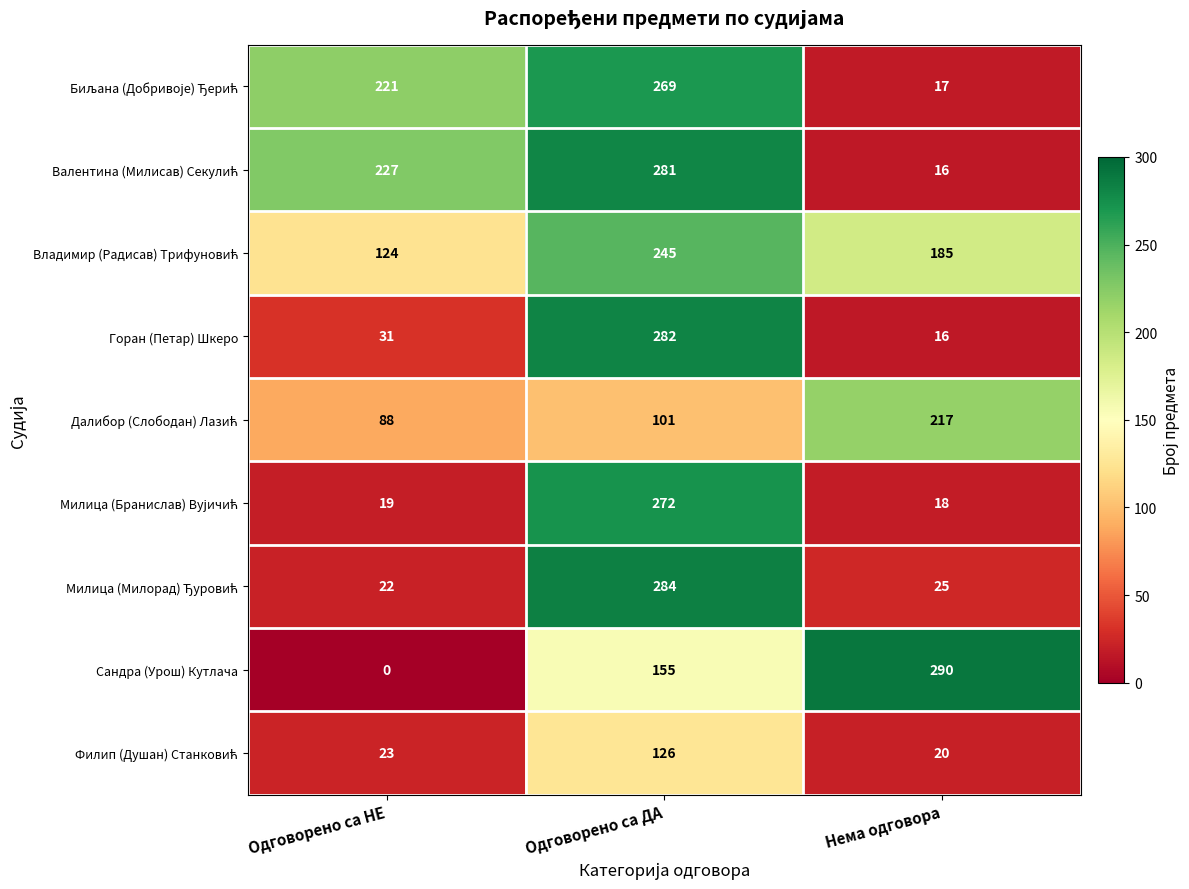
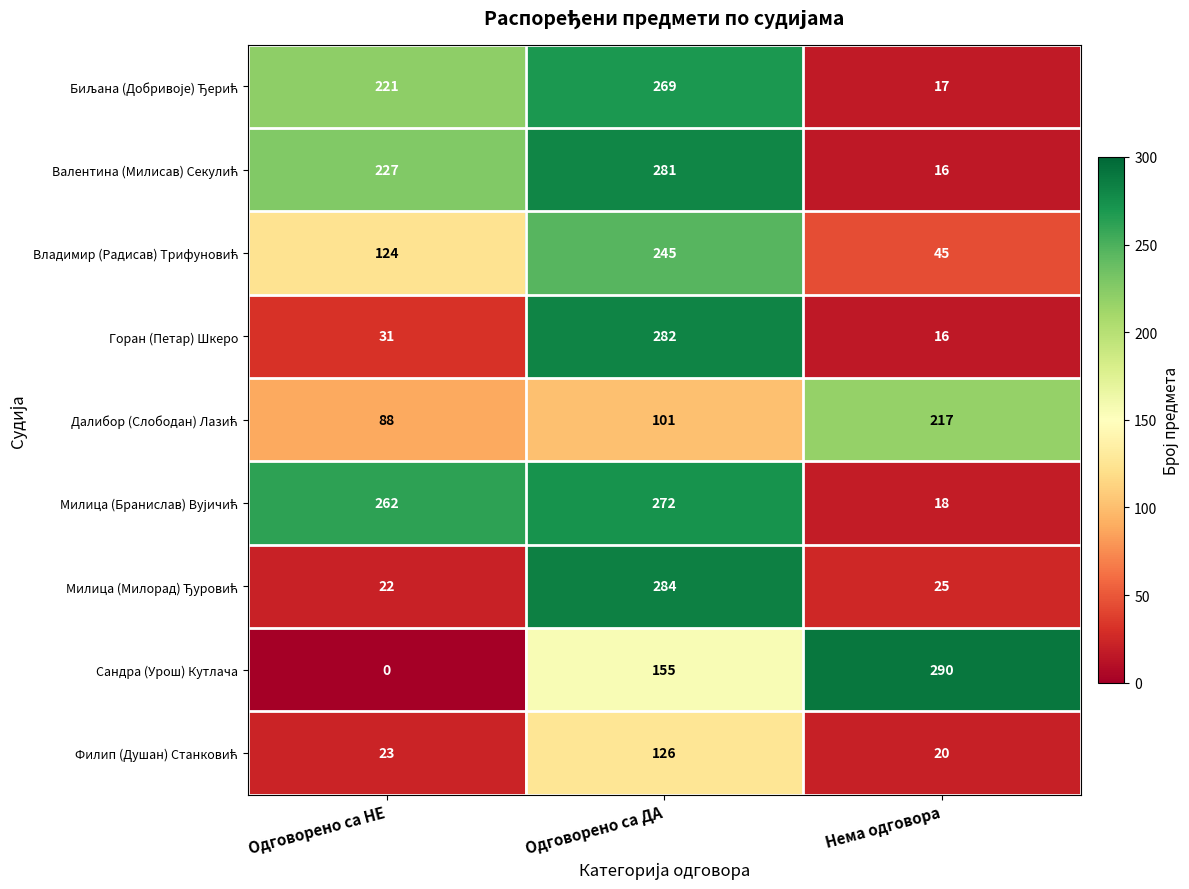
  {
    "Биљана (Добривоје) Ђерић": {
      "Одговорено са НЕ": 221,
      "Одговорено са ДА": 269,
      "Нема одговора": 17
    },
    "Валентина (Милисав) Секулић": {
      "Одговорено са НЕ": 227,
      "Одговорено са ДА": 281,
      "Нема одговора": 16
    },
    "Владимир (Радисав) Трифуновић": {
      "Одговорено са НЕ": 124,
      "Одговорено са ДА": 245,
-     "Нема одговора": 185
+     "Нема одговора": 45
    },
    "Горан (Петар) Шкеро": {
      "Одговорено са НЕ": 31,
      "Одговорено са ДА": 282,
      "Нема одговора": 16
    },
    "Далибор (Слободан) Лазић": {
      "Одговорено са НЕ": 88,
      "Одговорено са ДА": 101,
      "Нема одговора": 217
    },
    "Милица (Бранислав) Вујичић": {
-     "Одговорено са НЕ": 19,
+     "Одговорено са НЕ": 262,
      "Одговорено са ДА": 272,
      "Нема одговора": 18
    },
    "Милица (Милорад) Ђуровић": {
      "Одговорено са НЕ": 22,
      "Одговорено са ДА": 284,
      "Нема одговора": 25
    },
    "Сандра (Урош) Кутлача": {
      "Одговорено са НЕ": 0,
      "Одговорено са ДА": 155,
      "Нема одговора": 290
    },
    "Филип (Душан) Станковић": {
      "Одговорено са НЕ": 23,
      "Одговорено са ДА": 126,
      "Нема одговора": 20
    }
  }
